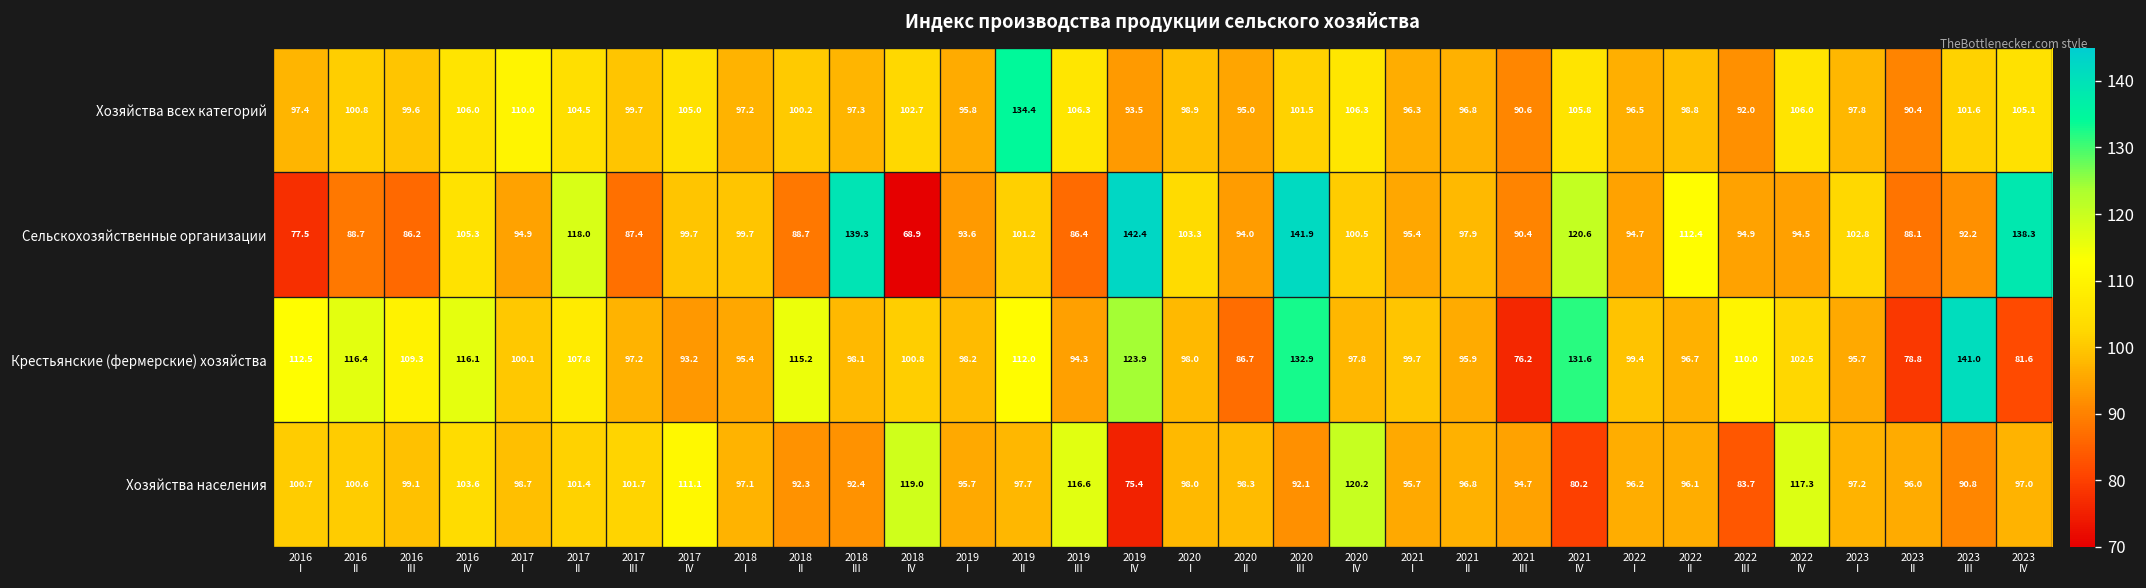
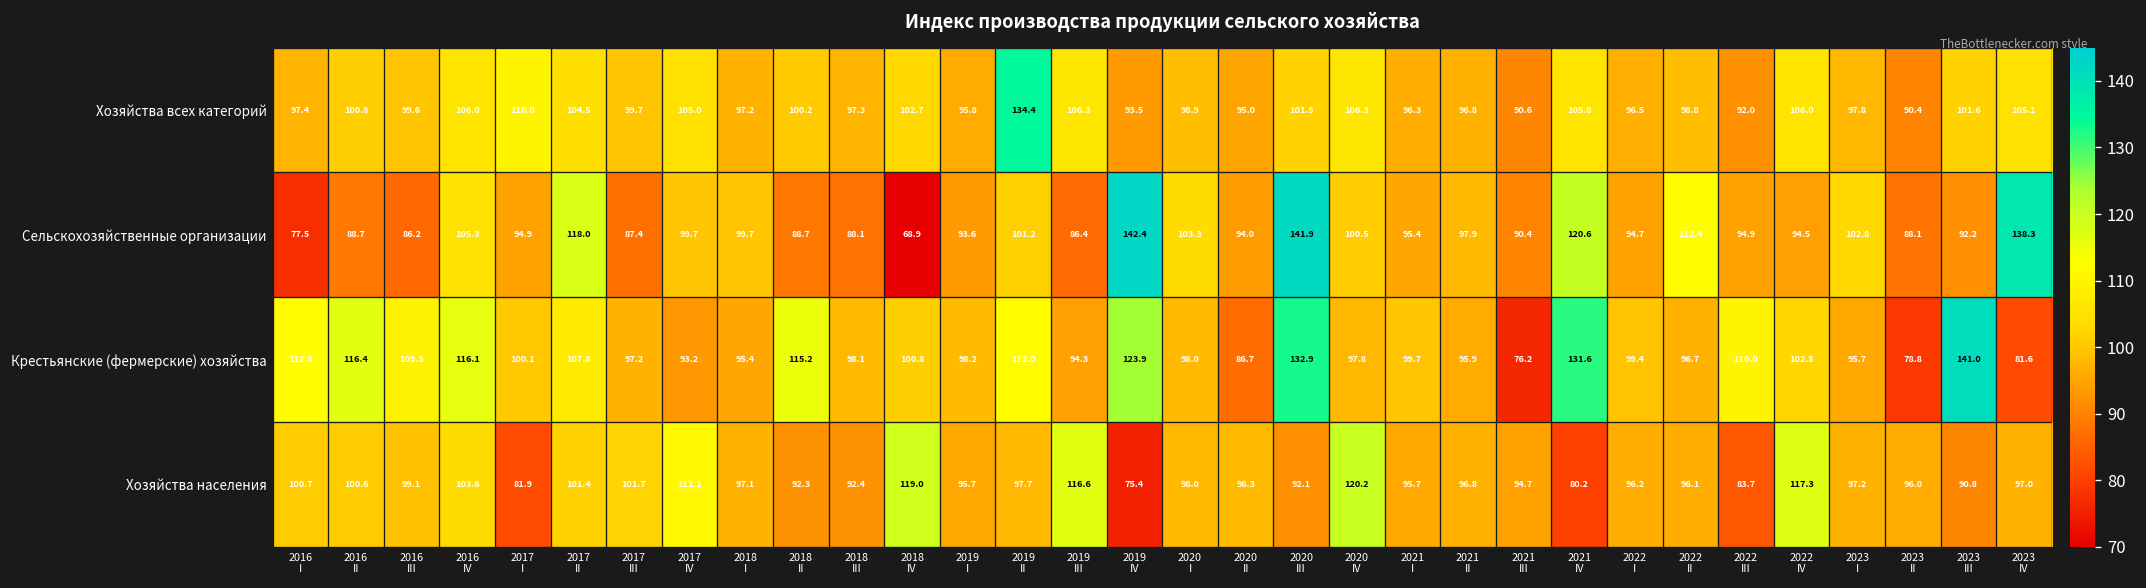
  {
    "Хозяйства всех категорий": {
      "2016 I": 97.4,
      "2016 II": 100.8,
      "2016 III": 99.6,
      "2016 IV": 106.0,
      "2017 I": 110.0,
      "2017 II": 104.5,
      "2017 III": 99.7,
      "2017 IV": 105.0,
      "2018 I": 97.2,
      "2018 II": 100.2,
      "2018 III": 97.3,
      "2018 IV": 102.7,
      "2019 I": 95.8,
      "2019 II": 134.4,
      "2019 III": 106.3,
      "2019 IV": 93.5,
      "2020 I": 98.9,
      "2020 II": 95.0,
      "2020 III": 101.5,
      "2020 IV": 106.3,
      "2021 I": 96.3,
      "2021 II": 96.8,
      "2021 III": 90.6,
      "2021 IV": 105.8,
      "2022 I": 96.5,
      "2022 II": 98.8,
      "2022 III": 92.0,
      "2022 IV": 106.0,
      "2023 I": 97.8,
      "2023 II": 90.4,
      "2023 III": 101.6,
      "2023 IV": 105.1
    },
    "Сельскохозяйственные организации": {
      "2016 I": 77.5,
      "2016 II": 88.7,
      "2016 III": 86.2,
      "2016 IV": 105.3,
      "2017 I": 94.9,
      "2017 II": 118.0,
      "2017 III": 87.4,
      "2017 IV": 99.7,
      "2018 I": 99.7,
      "2018 II": 88.7,
-     "2018 III": 139.3,
+     "2018 III": 88.1,
      "2018 IV": 68.9,
      "2019 I": 93.6,
      "2019 II": 101.2,
      "2019 III": 86.4,
      "2019 IV": 142.4,
      "2020 I": 103.3,
      "2020 II": 94.0,
      "2020 III": 141.9,
      "2020 IV": 100.5,
      "2021 I": 95.4,
      "2021 II": 97.9,
      "2021 III": 90.4,
      "2021 IV": 120.6,
      "2022 I": 94.7,
      "2022 II": 112.4,
      "2022 III": 94.9,
      "2022 IV": 94.5,
      "2023 I": 102.8,
      "2023 II": 88.1,
      "2023 III": 92.2,
      "2023 IV": 138.3
    },
    "Крестьянские (фермерские) хозяйства": {
      "2016 I": 112.5,
      "2016 II": 116.4,
      "2016 III": 109.3,
      "2016 IV": 116.1,
      "2017 I": 100.1,
      "2017 II": 107.8,
      "2017 III": 97.2,
      "2017 IV": 93.2,
      "2018 I": 95.4,
      "2018 II": 115.2,
      "2018 III": 98.1,
      "2018 IV": 100.8,
      "2019 I": 98.2,
      "2019 II": 112.0,
      "2019 III": 94.3,
      "2019 IV": 123.9,
      "2020 I": 98.0,
      "2020 II": 86.7,
      "2020 III": 132.9,
      "2020 IV": 97.8,
      "2021 I": 99.7,
      "2021 II": 95.9,
      "2021 III": 76.2,
      "2021 IV": 131.6,
      "2022 I": 99.4,
      "2022 II": 96.7,
      "2022 III": 110.0,
      "2022 IV": 102.5,
      "2023 I": 95.7,
      "2023 II": 78.8,
      "2023 III": 141.0,
      "2023 IV": 81.6
    },
    "Хозяйства населения": {
      "2016 I": 100.7,
      "2016 II": 100.6,
      "2016 III": 99.1,
      "2016 IV": 103.6,
-     "2017 I": 98.7,
+     "2017 I": 81.9,
      "2017 II": 101.4,
      "2017 III": 101.7,
      "2017 IV": 111.1,
      "2018 I": 97.1,
      "2018 II": 92.3,
      "2018 III": 92.4,
      "2018 IV": 119.0,
      "2019 I": 95.7,
      "2019 II": 97.7,
      "2019 III": 116.6,
      "2019 IV": 75.4,
      "2020 I": 98.0,
      "2020 II": 98.3,
      "2020 III": 92.1,
      "2020 IV": 120.2,
      "2021 I": 95.7,
      "2021 II": 96.8,
      "2021 III": 94.7,
      "2021 IV": 80.2,
      "2022 I": 96.2,
      "2022 II": 96.1,
      "2022 III": 83.7,
      "2022 IV": 117.3,
      "2023 I": 97.2,
      "2023 II": 96.0,
      "2023 III": 90.8,
      "2023 IV": 97.0
    }
  }
